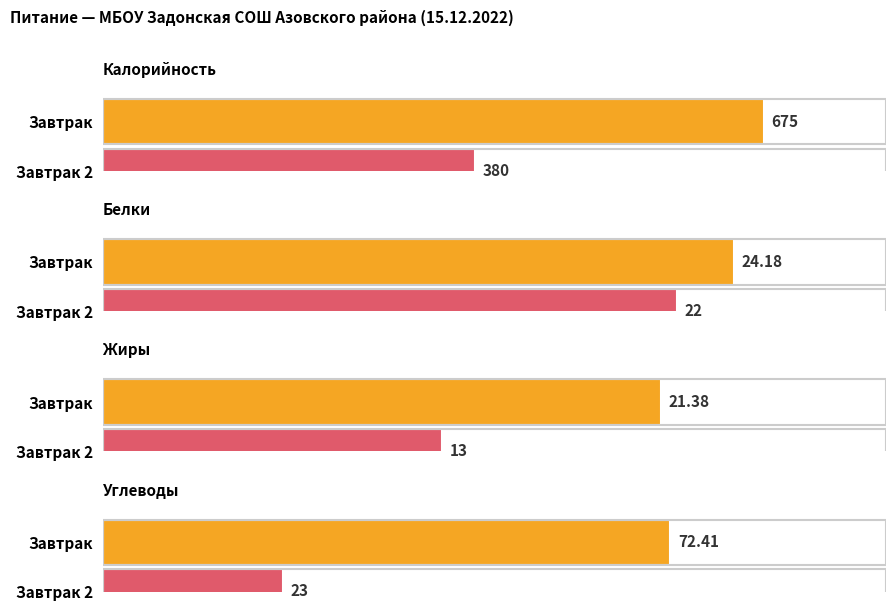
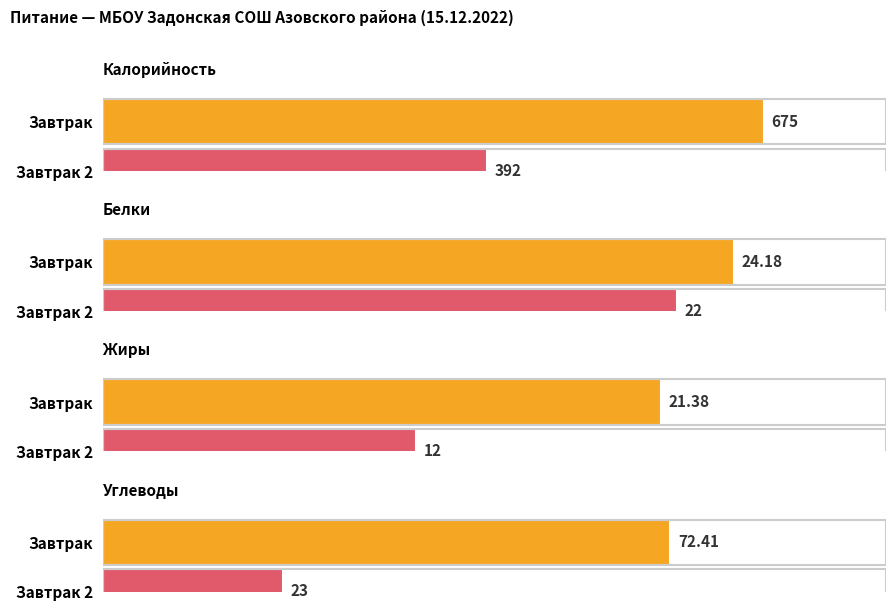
  {
    "Калорийность": {
      "Завтрак": 675,
-     "Завтрак 2": 380
+     "Завтрак 2": 392
    },
    "Белки": {
      "Завтрак": 24.18,
      "Завтрак 2": 22
    },
    "Жиры": {
      "Завтрак": 21.38,
-     "Завтрак 2": 13
+     "Завтрак 2": 12
    },
    "Углеводы": {
      "Завтрак": 72.41,
      "Завтрак 2": 23
    }
  }
